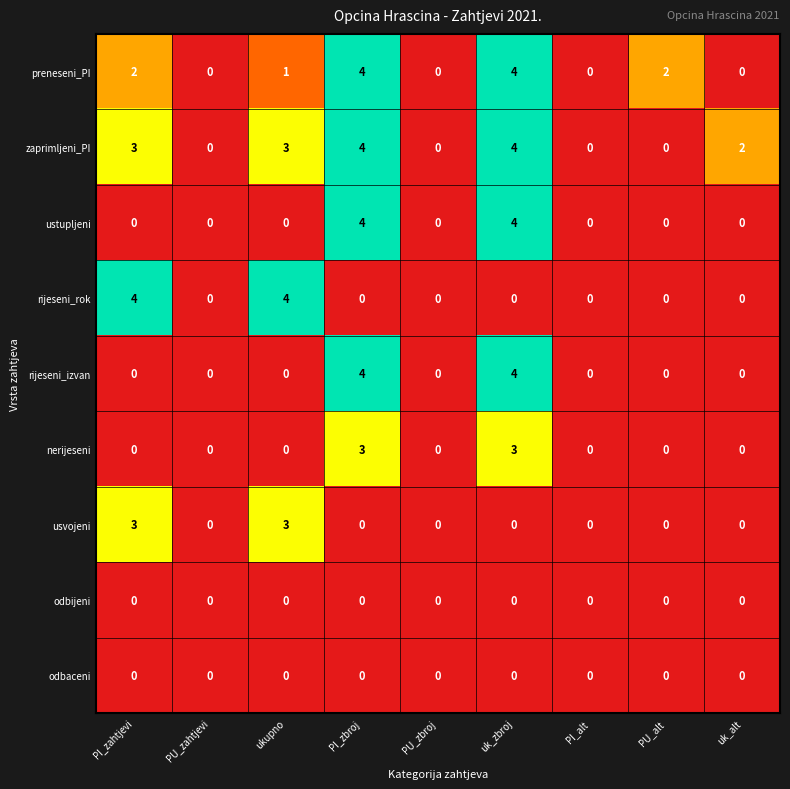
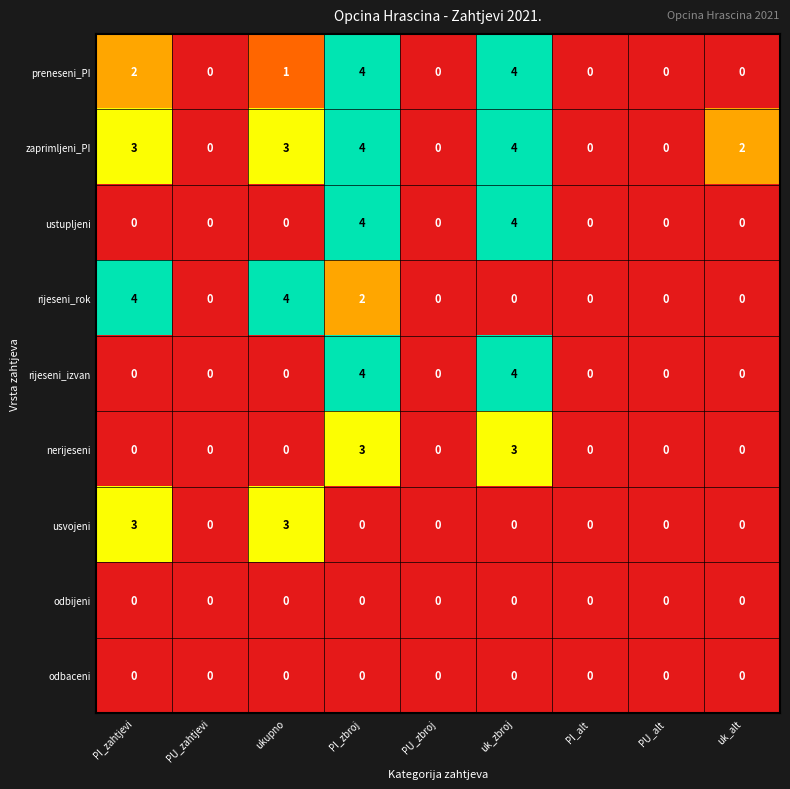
  {
    "preneseni_PI": {
      "PI_zahtjevi": 2,
      "PU_zahtjevi": 0,
      "ukupno": 1,
      "PI_zbroj": 4,
      "PU_zbroj": 0,
      "uk_zbroj": 4,
      "PI_alt": 0,
-     "PU_alt": 2,
+     "PU_alt": 0,
      "uk_alt": 0
    },
    "zaprimljeni_PI": {
      "PI_zahtjevi": 3,
      "PU_zahtjevi": 0,
      "ukupno": 3,
      "PI_zbroj": 4,
      "PU_zbroj": 0,
      "uk_zbroj": 4,
      "PI_alt": 0,
      "PU_alt": 0,
      "uk_alt": 2
    },
    "ustupljeni": {
      "PI_zahtjevi": 0,
      "PU_zahtjevi": 0,
      "ukupno": 0,
      "PI_zbroj": 4,
      "PU_zbroj": 0,
      "uk_zbroj": 4,
      "PI_alt": 0,
      "PU_alt": 0,
      "uk_alt": 0
    },
    "rijeseni_rok": {
      "PI_zahtjevi": 4,
      "PU_zahtjevi": 0,
      "ukupno": 4,
-     "PI_zbroj": 0,
+     "PI_zbroj": 2,
      "PU_zbroj": 0,
      "uk_zbroj": 0,
      "PI_alt": 0,
      "PU_alt": 0,
      "uk_alt": 0
    },
    "rijeseni_izvan": {
      "PI_zahtjevi": 0,
      "PU_zahtjevi": 0,
      "ukupno": 0,
      "PI_zbroj": 4,
      "PU_zbroj": 0,
      "uk_zbroj": 4,
      "PI_alt": 0,
      "PU_alt": 0,
      "uk_alt": 0
    },
    "nerijeseni": {
      "PI_zahtjevi": 0,
      "PU_zahtjevi": 0,
      "ukupno": 0,
      "PI_zbroj": 3,
      "PU_zbroj": 0,
      "uk_zbroj": 3,
      "PI_alt": 0,
      "PU_alt": 0,
      "uk_alt": 0
    },
    "usvojeni": {
      "PI_zahtjevi": 3,
      "PU_zahtjevi": 0,
      "ukupno": 3,
      "PI_zbroj": 0,
      "PU_zbroj": 0,
      "uk_zbroj": 0,
      "PI_alt": 0,
      "PU_alt": 0,
      "uk_alt": 0
    },
    "odbijeni": {
      "PI_zahtjevi": 0,
      "PU_zahtjevi": 0,
      "ukupno": 0,
      "PI_zbroj": 0,
      "PU_zbroj": 0,
      "uk_zbroj": 0,
      "PI_alt": 0,
      "PU_alt": 0,
      "uk_alt": 0
    },
    "odbaceni": {
      "PI_zahtjevi": 0,
      "PU_zahtjevi": 0,
      "ukupno": 0,
      "PI_zbroj": 0,
      "PU_zbroj": 0,
      "uk_zbroj": 0,
      "PI_alt": 0,
      "PU_alt": 0,
      "uk_alt": 0
    }
  }
